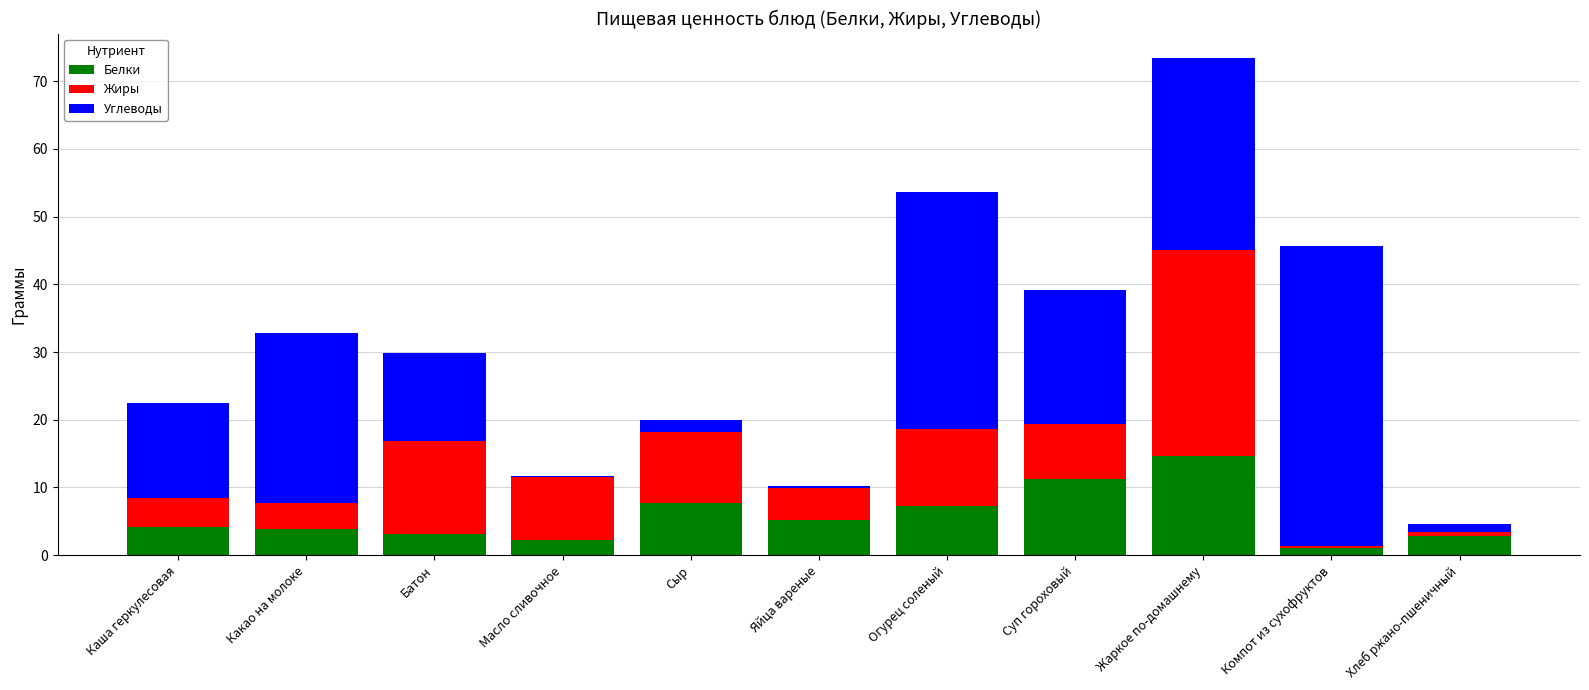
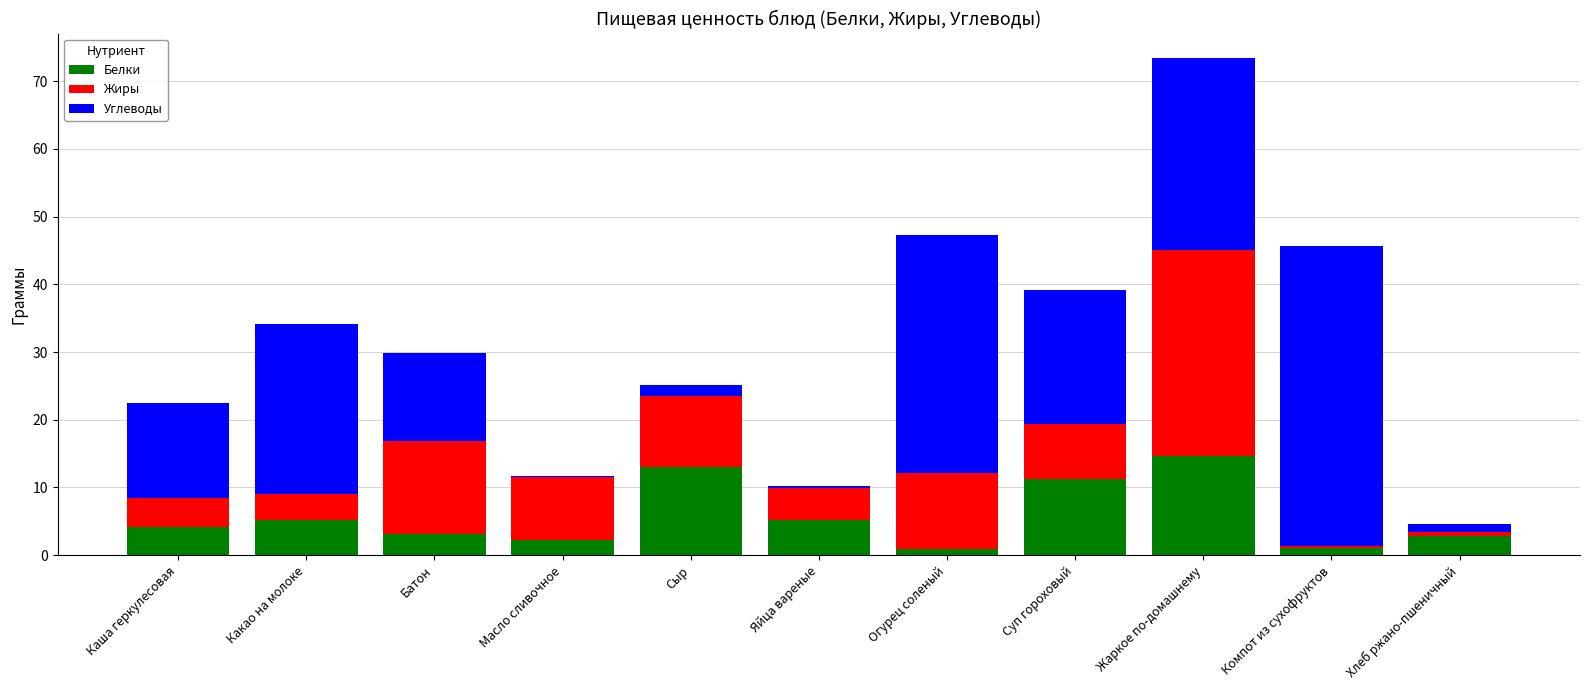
  {
    "Белки": {
      "Каша геркулесовая": 4,
-     "Какао на молоке": 4,
+     "Какао на молоке": 5,
      "Батон": 3,
      "Масло сливочное": 2,
-     "Сыр": 8,
+     "Сыр": 13,
      "Яйца вареные": 5,
-     "Огурец соленый": 7,
+     "Огурец соленый": 1,
      "Суп гороховый": 11,
      "Жаркое по-домашнему": 15,
      "Компот из сухофруктов": 1,
      "Хлеб ржано-пшеничный": 3
    },
    "Жиры": {
      "Каша геркулесовая": 4,
      "Какао на молоке": 4,
      "Батон": 14,
      "Масло сливочное": 9,
      "Сыр": 10,
      "Яйца вареные": 5,
      "Огурец соленый": 11,
      "Суп гороховый": 8,
      "Жаркое по-домашнему": 30,
      "Хлеб ржано-пшеничный": 1
    },
    "Углеводы": {
      "Каша геркулесовая": 14,
      "Какао на молоке": 25,
      "Батон": 13,
      "Сыр": 2,
      "Огурец соленый": 35,
      "Суп гороховый": 20,
      "Жаркое по-домашнему": 28,
      "Компот из сухофруктов": 44,
      "Хлеб ржано-пшеничный": 1
    }
  }
